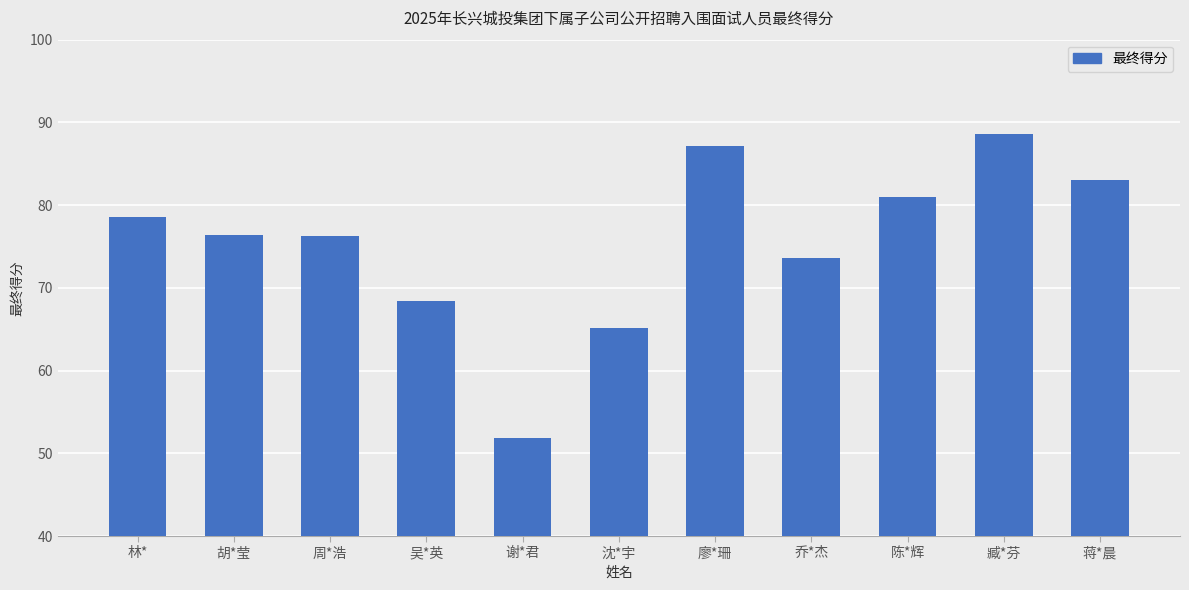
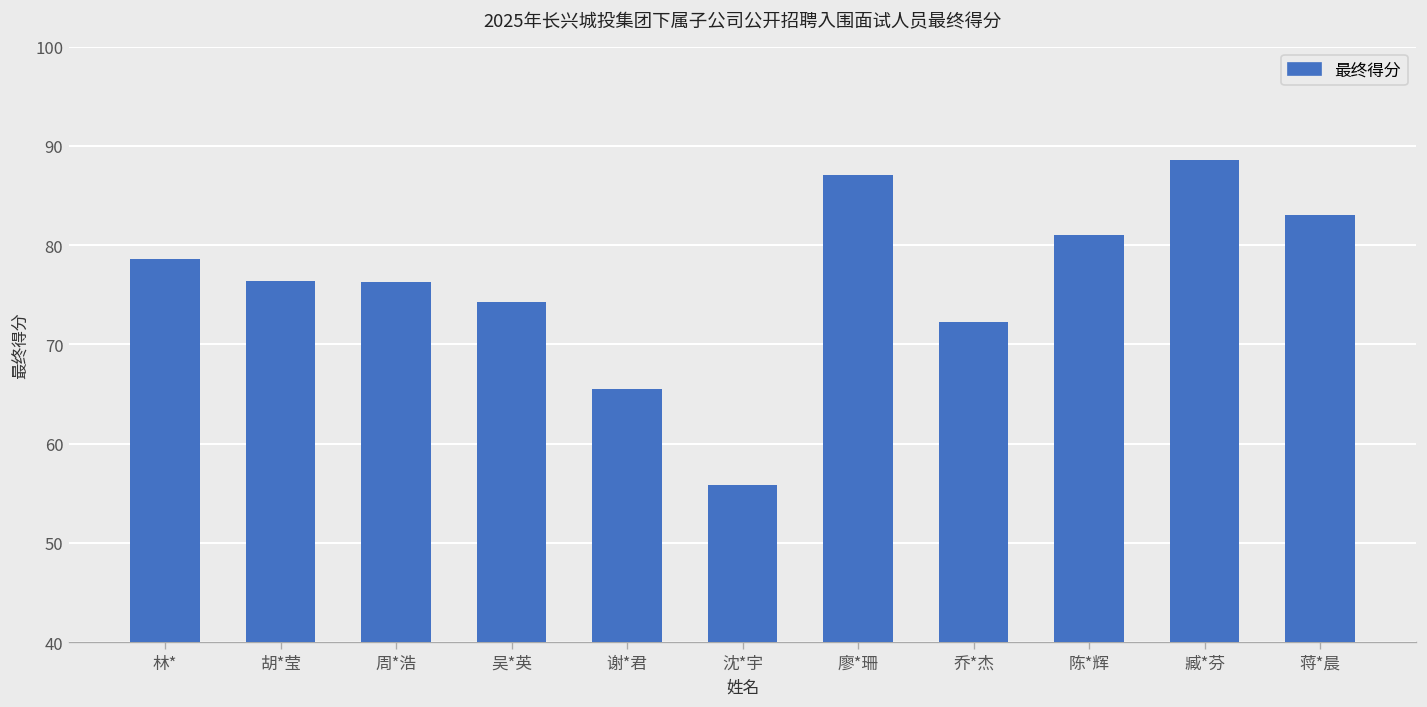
  {
    "林*": 79,
    "胡*莹": 76,
    "周*浩": 76,
-   "吴*英": 68,
-   "谢*君": 52,
-   "沈*宇": 65,
+   "吴*英": 74,
+   "谢*君": 66,
+   "沈*宇": 56,
    "廖*珊": 87,
-   "乔*杰": 74,
+   "乔*杰": 72,
    "陈*辉": 81,
    "臧*芬": 89,
    "蒋*晨": 83
  }
